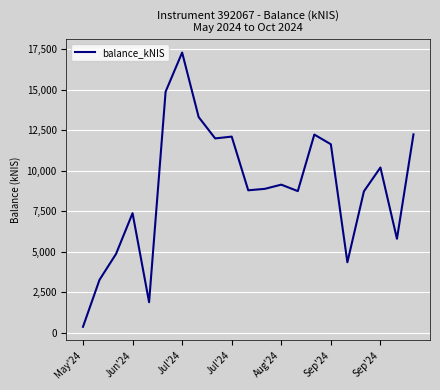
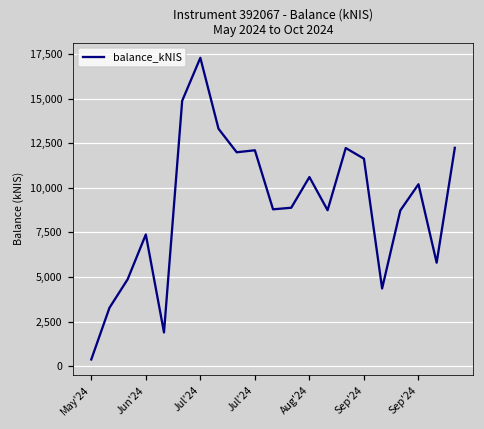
  {
    "May'24": "400",
    "Jun'24": "7,400",
-   "Aug'24": "9,100"
+   "Aug'24": "10,600"
  }
